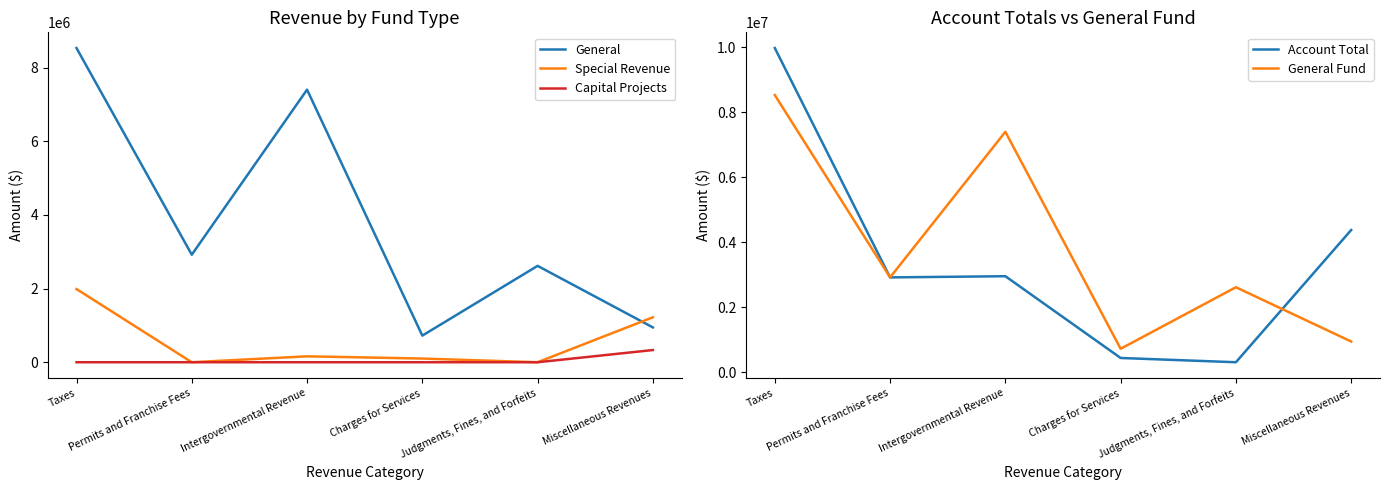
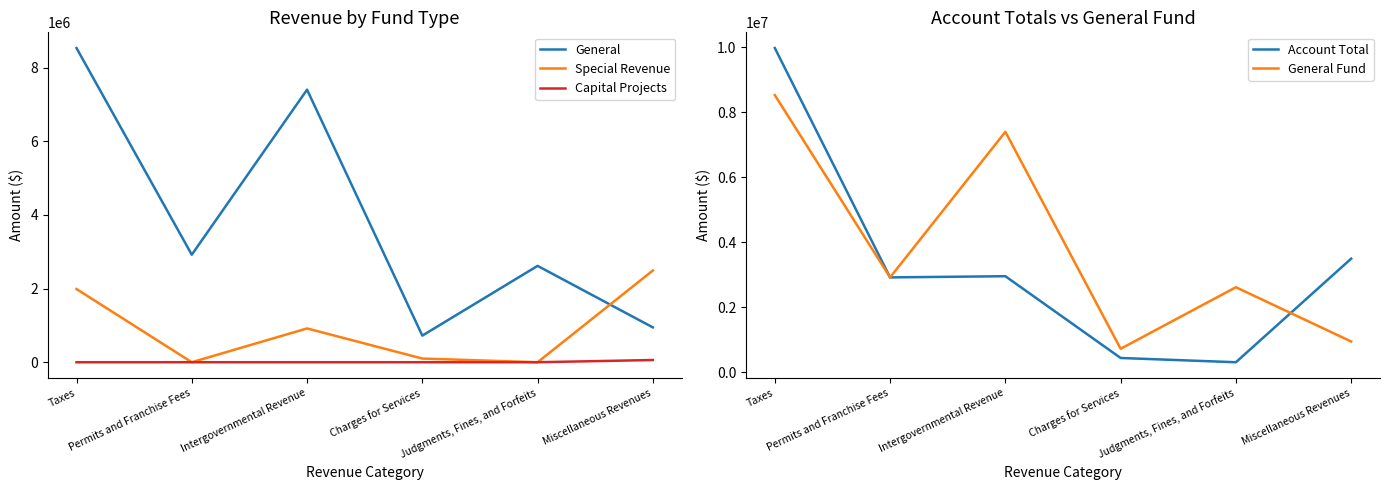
  {
    "Revenue by Fund Type": {
      "General": {
        "Taxes": 8500000,
        "Permits and Franchise Fees": 2900000,
        "Intergovernmental Revenue": 7400000,
        "Charges for Services": 700000,
        "Judgments, Fines, and Forfeits": 2600000,
        "Miscellaneous Revenues": 900000
      },
      "Special Revenue": {
        "Taxes": 2000000,
-       "Intergovernmental Revenue": 200000,
+       "Intergovernmental Revenue": 900000,
        "Charges for Services": 100000,
-       "Miscellaneous Revenues": 1200000
+       "Miscellaneous Revenues": 2500000
      },
      "Capital Projects": {
        "Taxes": 0,
        "Intergovernmental Revenue": 0,
        "Charges for Services": 0,
-       "Miscellaneous Revenues": 300000
+       "Miscellaneous Revenues": 100000
      }
    },
    "Account Totals vs General Fund": {
      "Account Total": {
        "Taxes": 10000000,
        "Intergovernmental Revenue": 3000000,
        "Charges for Services": 400000,
        "Judgments, Fines, and Forfeits": 300000,
-       "Miscellaneous Revenues": 4400000
+       "Miscellaneous Revenues": 3500000
      },
      "General Fund": {
        "Taxes": 8500000,
        "Intergovernmental Revenue": 7400000,
        "Charges for Services": 700000,
        "Judgments, Fines, and Forfeits": 2600000,
        "Miscellaneous Revenues": 900000
      }
    }
  }
